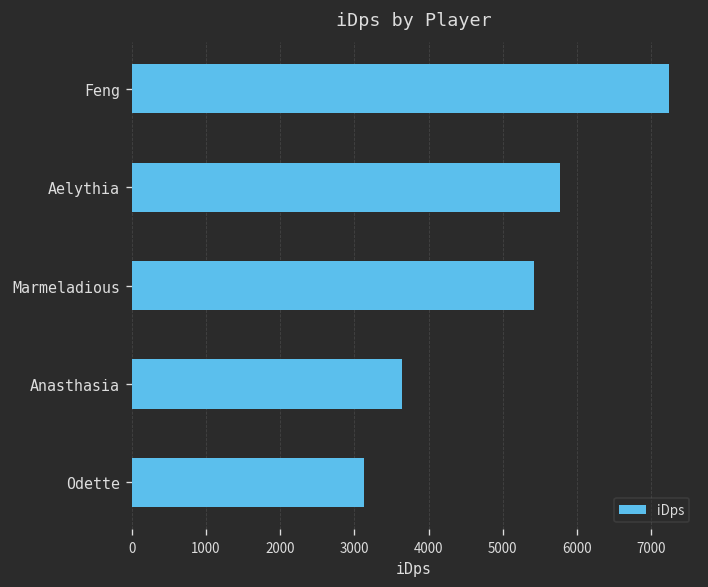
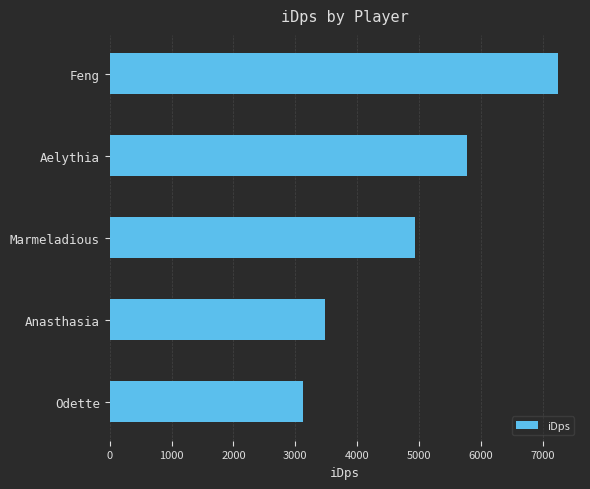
  {
    "Feng": 7200,
    "Aelythia": 5800,
-   "Marmeladious": 5400,
-   "Anasthasia": 3600,
+   "Marmeladious": 4900,
+   "Anasthasia": 3500,
    "Odette": 3100
  }
